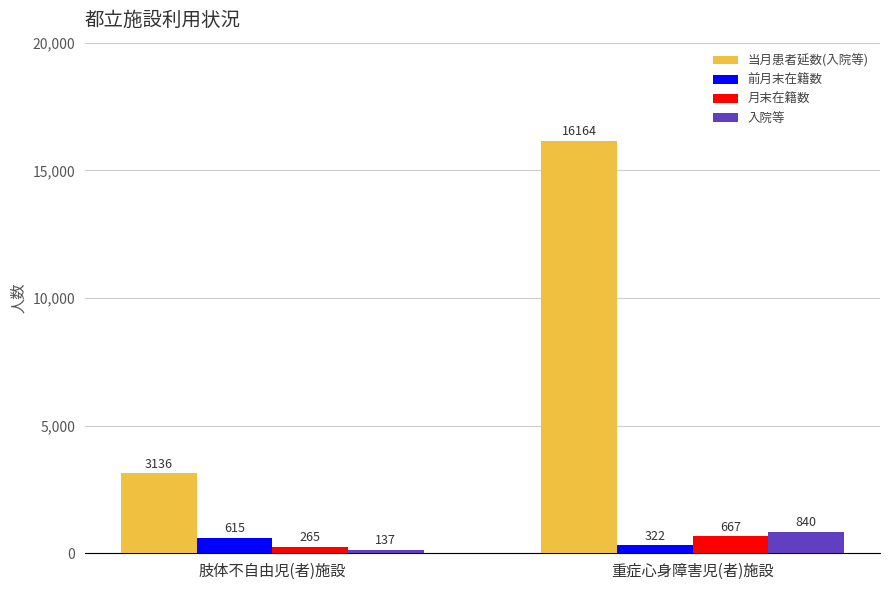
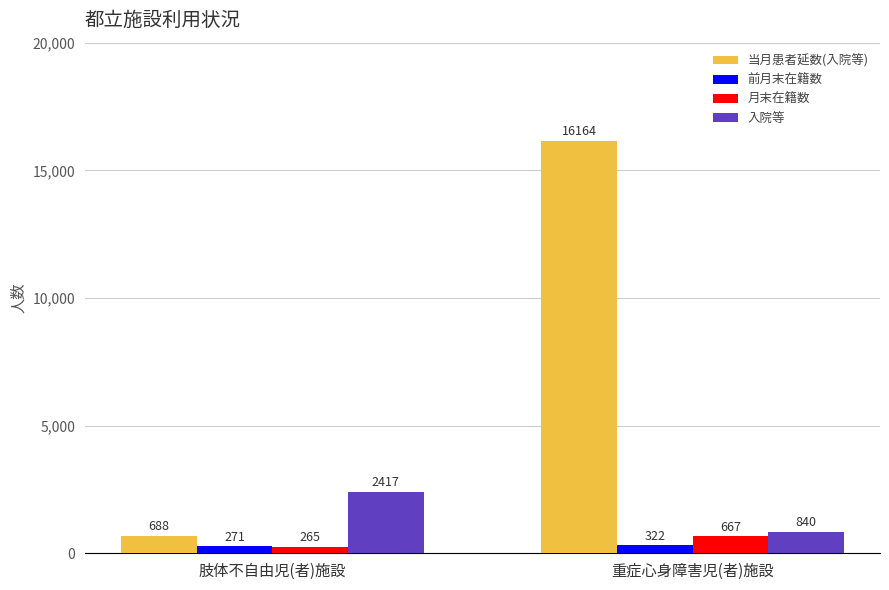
  {
    "当月患者延数(入院等)": {
-     "肢体不自由児(者)施設": 3136,
+     "肢体不自由児(者)施設": 688,
      "重症心身障害児(者)施設": 16164
    },
    "前月末在籍数": {
-     "肢体不自由児(者)施設": 615,
+     "肢体不自由児(者)施設": 271,
      "重症心身障害児(者)施設": 322
    },
    "月末在籍数": {
      "肢体不自由児(者)施設": 265,
      "重症心身障害児(者)施設": 667
    },
    "入院等": {
-     "肢体不自由児(者)施設": 137,
+     "肢体不自由児(者)施設": 2417,
      "重症心身障害児(者)施設": 840
    }
  }
